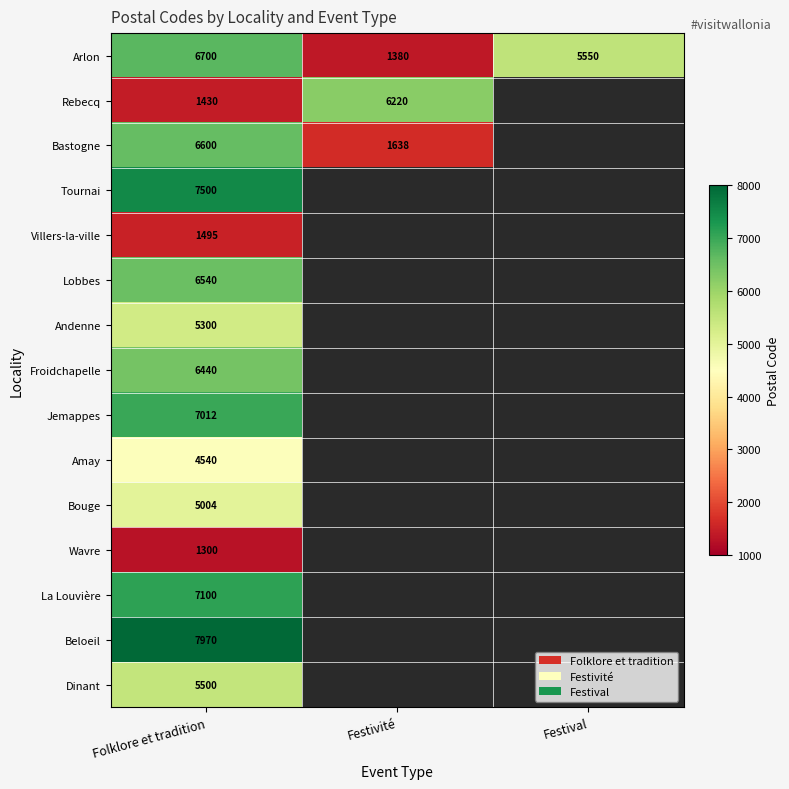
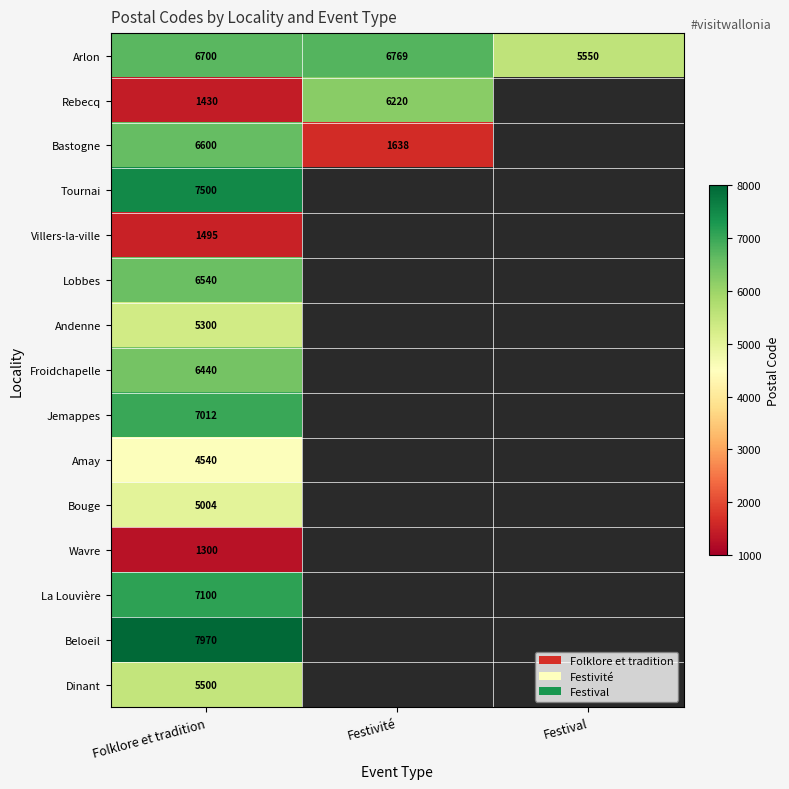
  {
    "Arlon": {
      "Folklore et tradition": 6700,
-     "Festivité": 1380,
+     "Festivité": 6769,
      "Festival": 5550
    },
    "Rebecq": {
      "Folklore et tradition": 1430,
      "Festivité": 6220
    },
    "Bastogne": {
      "Folklore et tradition": 6600,
      "Festivité": 1638
    },
    "Tournai": {
      "Folklore et tradition": 7500
    },
    "Villers-la-ville": {
      "Folklore et tradition": 1495
    },
    "Lobbes": {
      "Folklore et tradition": 6540
    },
    "Andenne": {
      "Folklore et tradition": 5300
    },
    "Froidchapelle": {
      "Folklore et tradition": 6440
    },
    "Jemappes": {
      "Folklore et tradition": 7012
    },
    "Amay": {
      "Folklore et tradition": 4540
    },
    "Bouge": {
      "Folklore et tradition": 5004
    },
    "Wavre": {
      "Folklore et tradition": 1300
    },
    "La Louvière": {
      "Folklore et tradition": 7100
    },
    "Beloeil": {
      "Folklore et tradition": 7970
    },
    "Dinant": {
      "Folklore et tradition": 5500
    }
  }
